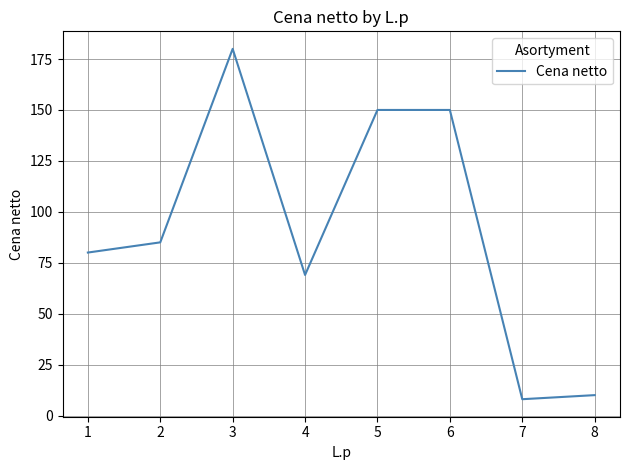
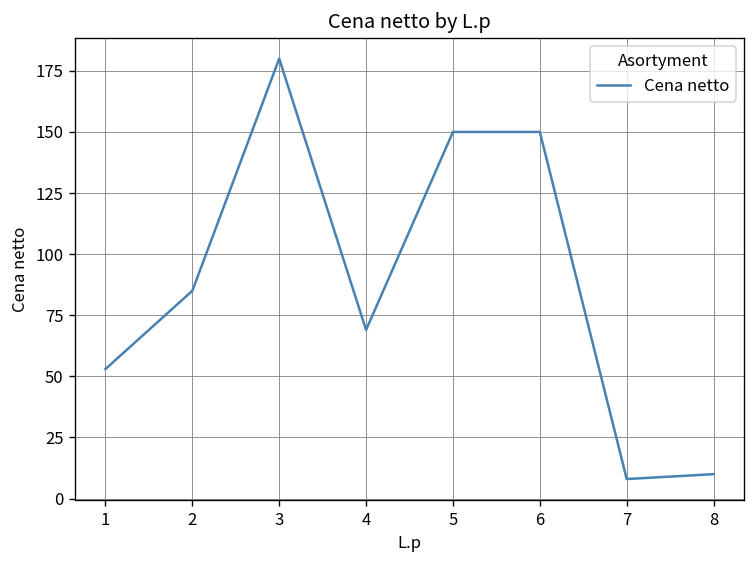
  {
-   "1": 80,
+   "1": 53,
    "2": 85,
    "3": 180,
    "4": 69,
    "5": 150,
    "6": 150,
    "7": 8,
    "8": 10
  }
